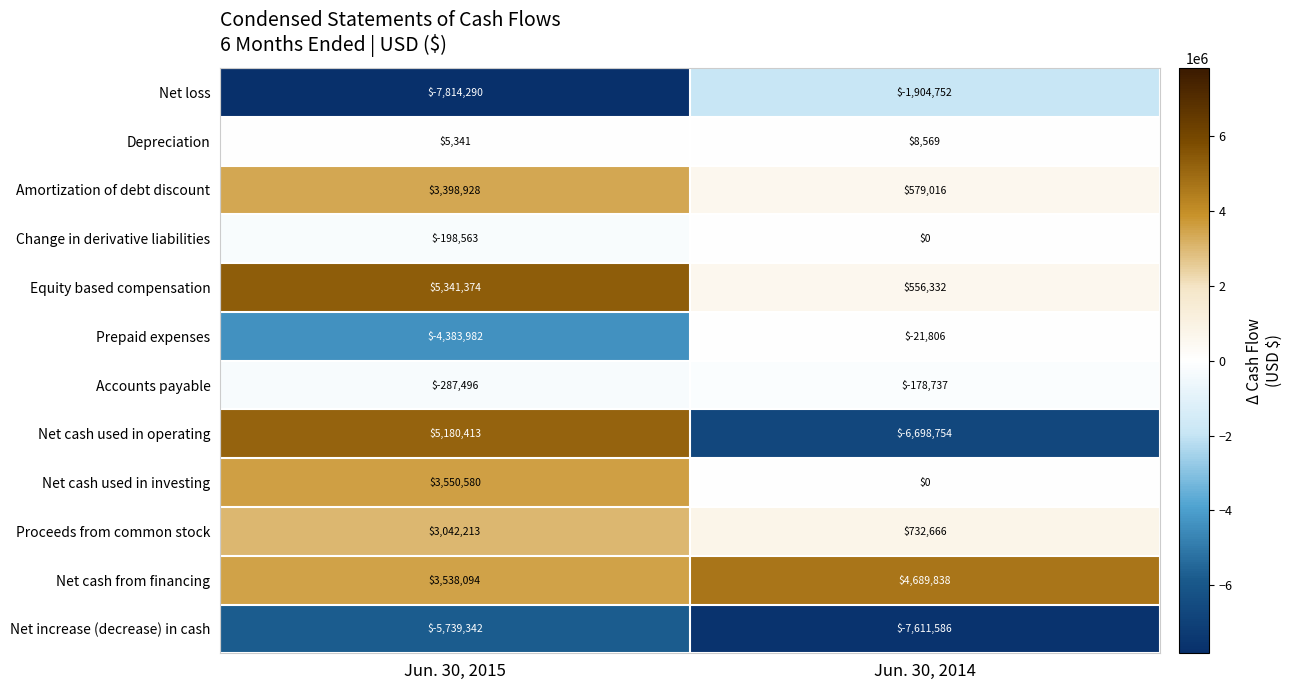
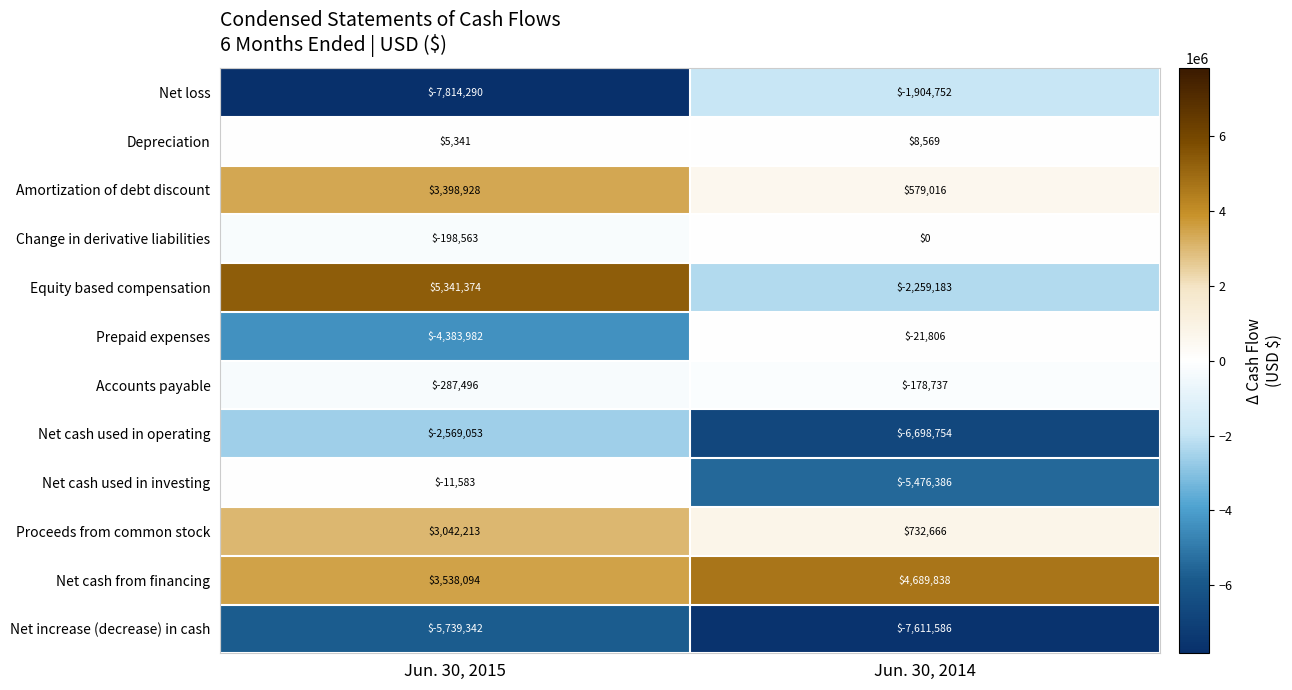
  {
    "Net loss": {
      "Jun. 30, 2015": "$-7,814,290",
      "Jun. 30, 2014": "$-1,904,752"
    },
    "Depreciation": {
      "Jun. 30, 2015": "$5,341",
      "Jun. 30, 2014": "$8,569"
    },
    "Amortization of debt discount": {
      "Jun. 30, 2015": "$3,398,928",
      "Jun. 30, 2014": "$579,016"
    },
    "Change in derivative liabilities": {
      "Jun. 30, 2015": "$-198,563",
      "Jun. 30, 2014": "$0"
    },
    "Equity based compensation": {
      "Jun. 30, 2015": "$5,341,374",
-     "Jun. 30, 2014": "$556,332"
+     "Jun. 30, 2014": "$-2,259,183"
    },
    "Prepaid expenses": {
      "Jun. 30, 2015": "$-4,383,982",
      "Jun. 30, 2014": "$-21,806"
    },
    "Accounts payable": {
      "Jun. 30, 2015": "$-287,496",
      "Jun. 30, 2014": "$-178,737"
    },
    "Net cash used in operating": {
-     "Jun. 30, 2015": "$5,180,413",
+     "Jun. 30, 2015": "$-2,569,053",
      "Jun. 30, 2014": "$-6,698,754"
    },
    "Net cash used in investing": {
-     "Jun. 30, 2015": "$3,550,580",
-     "Jun. 30, 2014": "$0"
+     "Jun. 30, 2015": "$-11,583",
+     "Jun. 30, 2014": "$-5,476,386"
    },
    "Proceeds from common stock": {
      "Jun. 30, 2015": "$3,042,213",
      "Jun. 30, 2014": "$732,666"
    },
    "Net cash from financing": {
      "Jun. 30, 2015": "$3,538,094",
      "Jun. 30, 2014": "$4,689,838"
    },
    "Net increase (decrease) in cash": {
      "Jun. 30, 2015": "$-5,739,342",
      "Jun. 30, 2014": "$-7,611,586"
    }
  }
